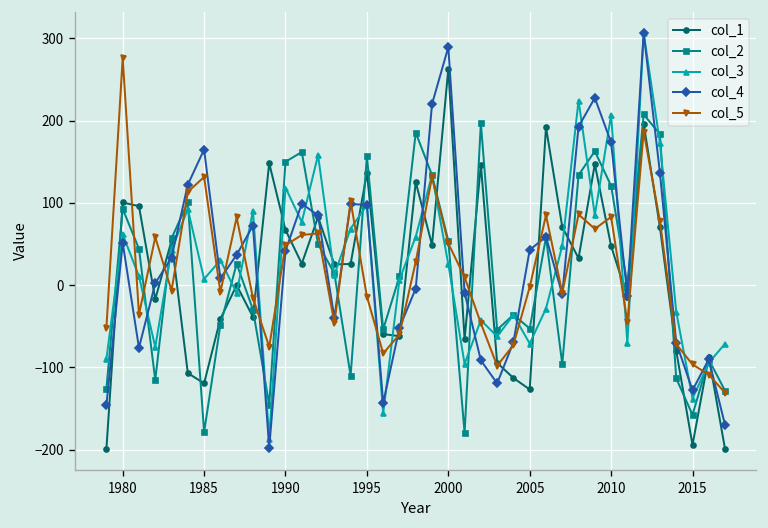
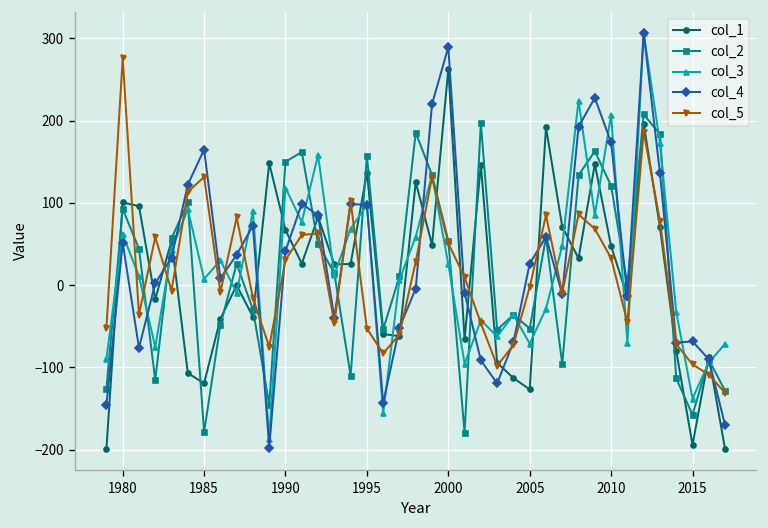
  {
    "col_4": {
      "1980": 50,
      "1985": 170,
      "1990": 40,
      "2000": 290,
-     "2005": 40,
+     "2005": 30,
      "2010": 170,
-     "2015": -130
+     "2015": -70
    },
    "col_5": {
      "1980": 280,
      "1985": 130,
-     "1990": 50,
-     "1995": -10,
+     "1990": 30,
+     "1995": -50,
      "2005": 0,
-     "2010": 80,
+     "2010": 30,
      "2015": -100
    }
  }
